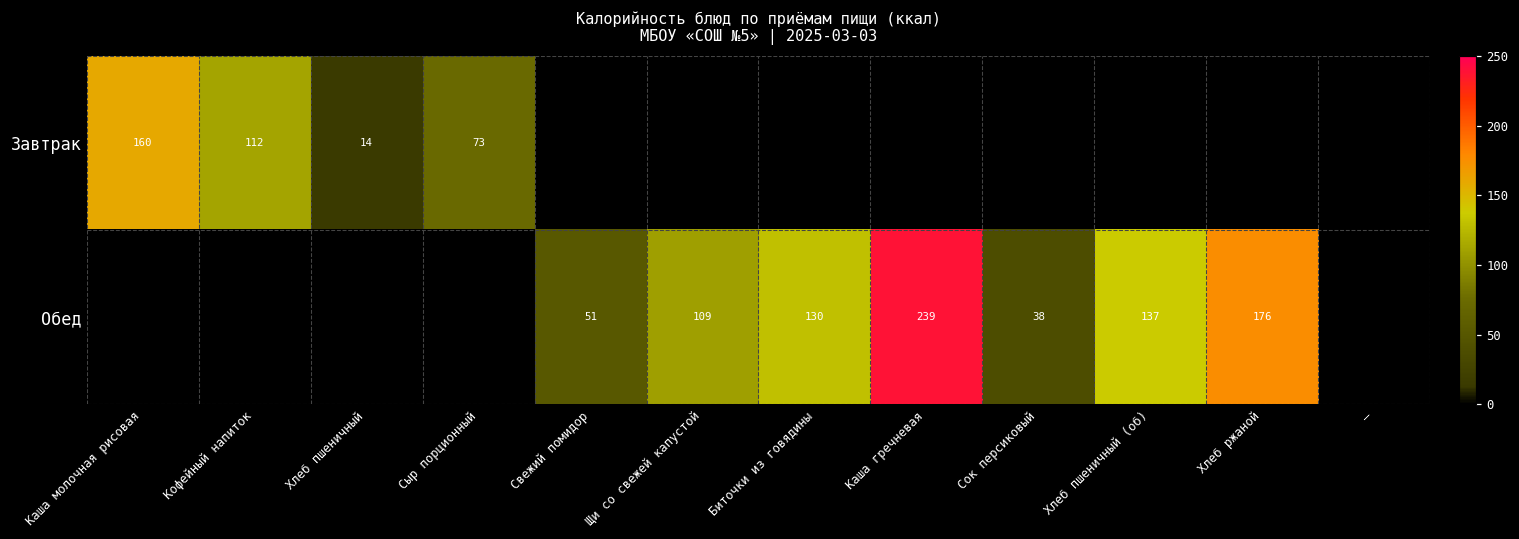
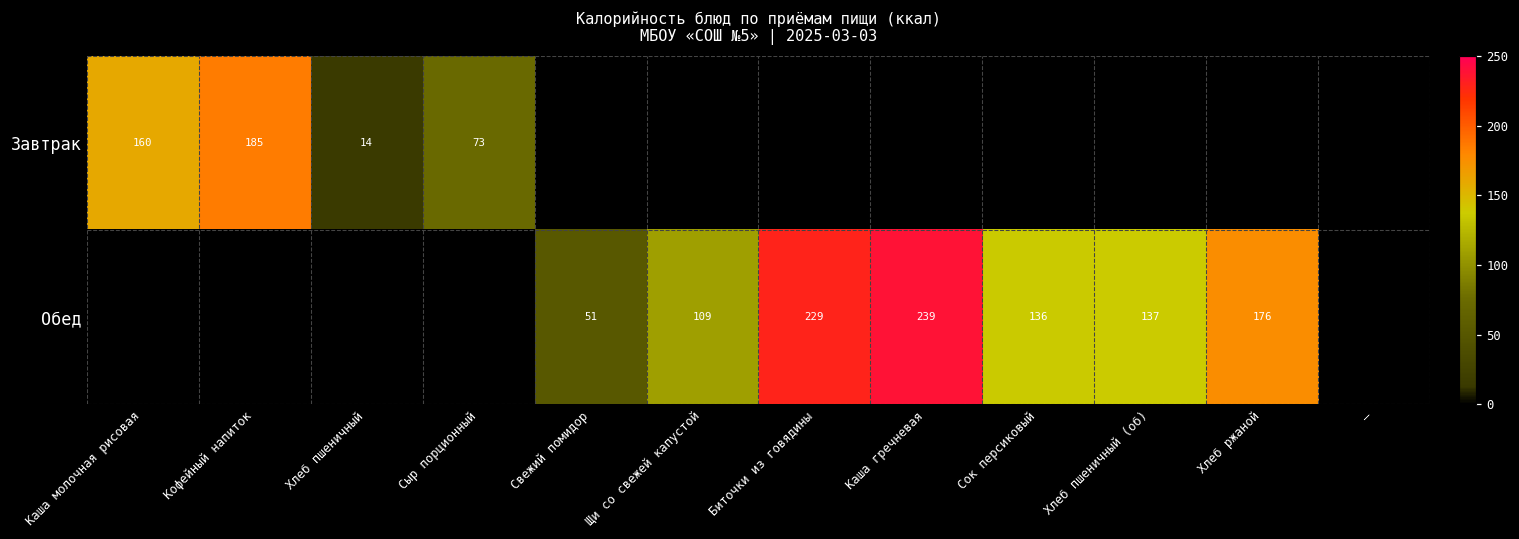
  {
    "Завтрак": {
      "Каша молочная рисовая": 160,
-     "Кофейный напиток": 112,
+     "Кофейный напиток": 185,
      "Хлеб пшеничный": 14,
      "Сыр порционный": 73
    },
    "Обед": {
      "Свежий помидор": 51,
      "Щи со свежей капустой": 109,
-     "Биточки из говядины": 130,
+     "Биточки из говядины": 229,
      "Каша гречневая": 239,
-     "Сок персиковый": 38,
+     "Сок персиковый": 136,
      "Хлеб пшеничный (об)": 137,
      "Хлеб ржаной": 176
    }
  }
